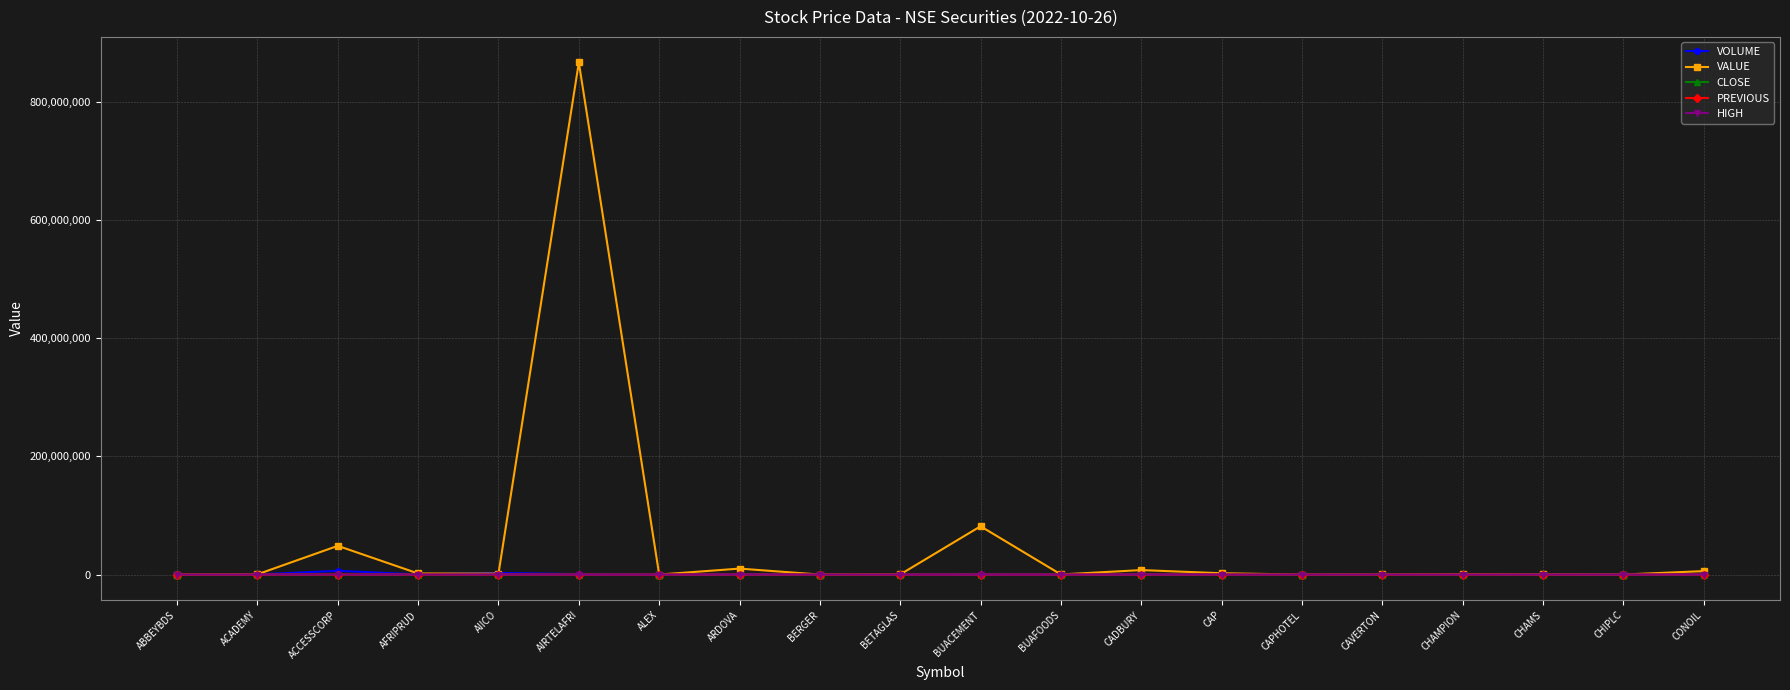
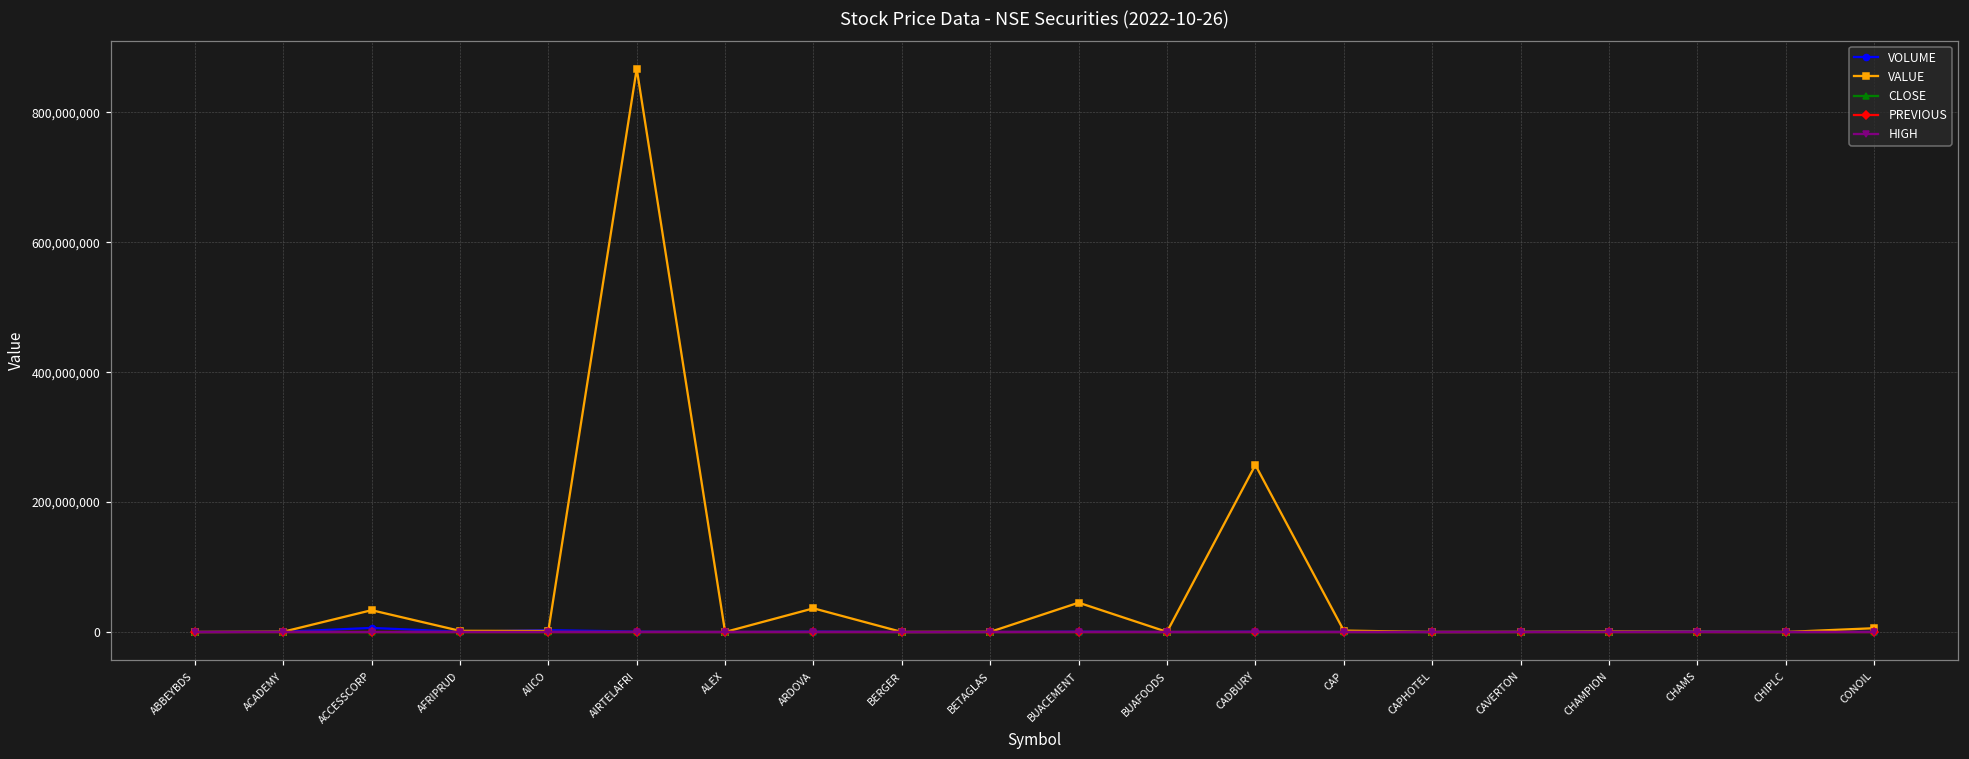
  {
    "VOLUME": {
      "ACCESSCORP": "10,000,000"
    },
    "VALUE": {
-     "ACCESSCORP": "50,000,000",
+     "ACCESSCORP": "30,000,000",
      "AIRTELAFRI": "870,000,000",
-     "ARDOVA": "10,000,000",
-     "BUACEMENT": "80,000,000",
-     "CADBURY": "10,000,000",
+     "ARDOVA": "40,000,000",
+     "BUACEMENT": "50,000,000",
+     "CADBURY": "260,000,000",
      "CONOIL": "10,000,000"
    },
    "HIGH": {
      "ACCESSCORP": "0"
    }
  }
